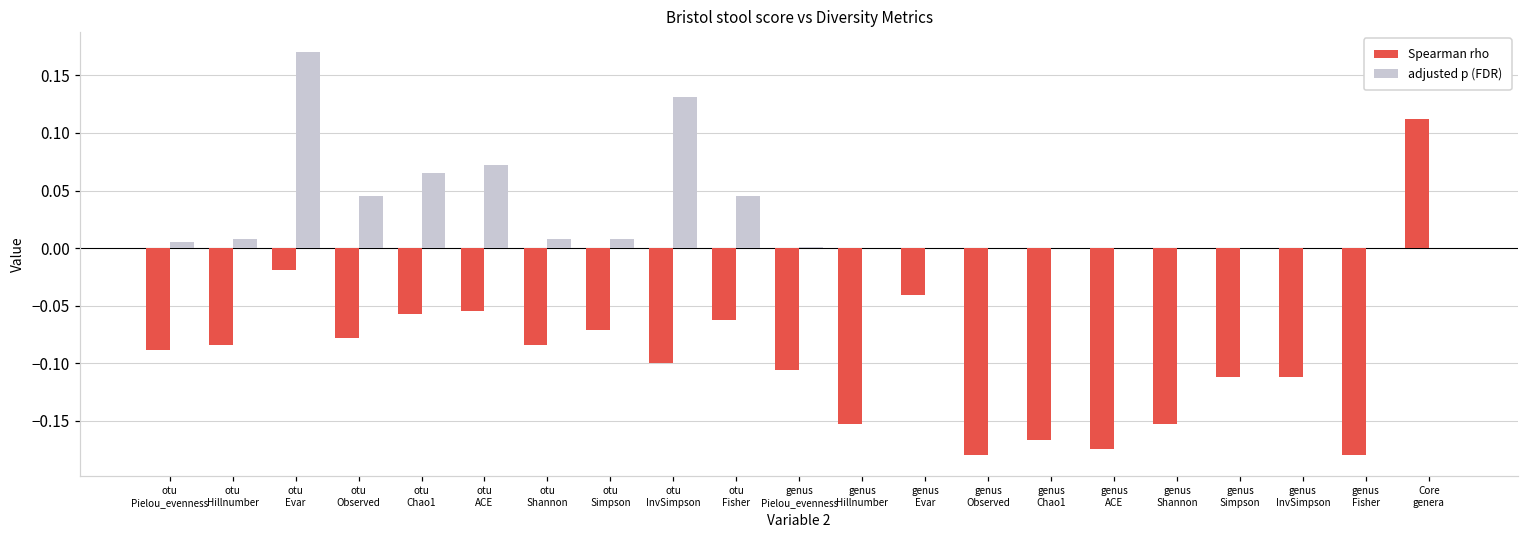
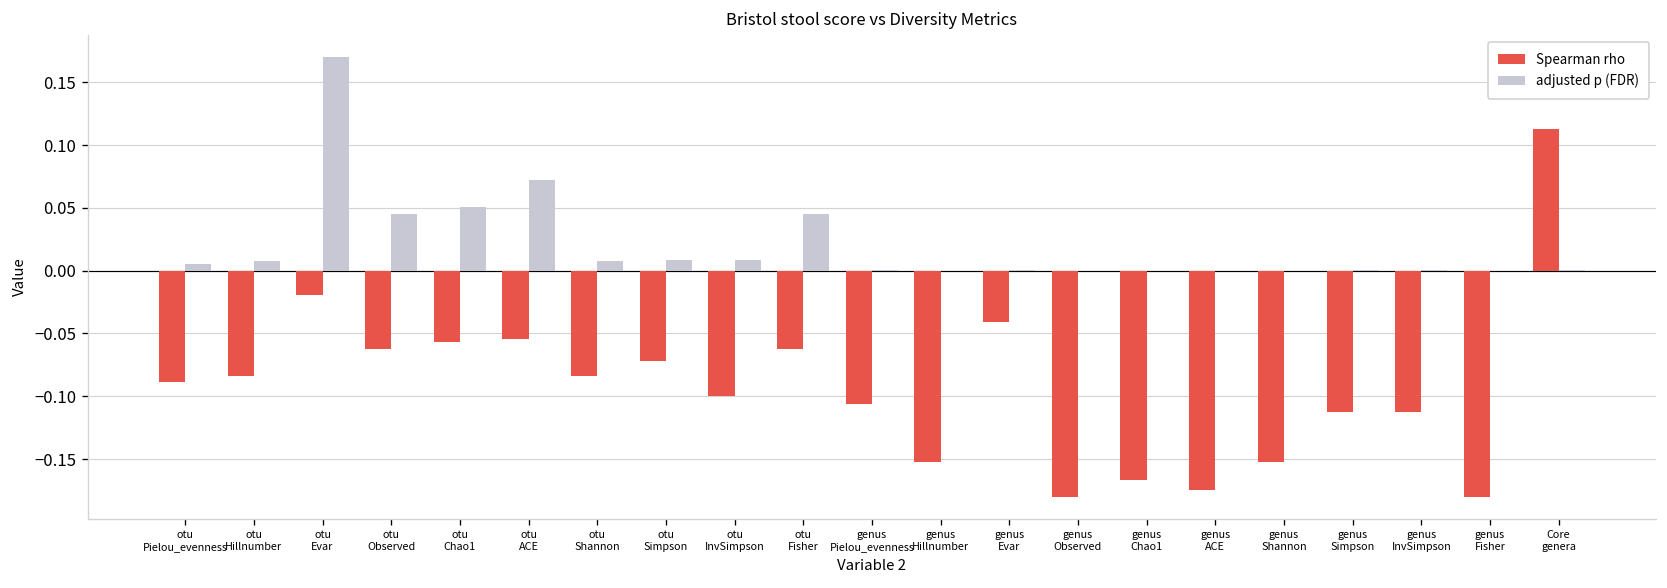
  {
    "Spearman rho": {
      "otu Pielou_evenness": -0.089,
      "otu Hillnumber": -0.084,
      "otu Evar": -0.019,
-     "otu Observed": -0.078,
+     "otu Observed": -0.062,
      "otu Chao1": -0.057,
      "otu ACE": -0.055,
      "otu Shannon": -0.084,
      "otu Simpson": -0.072,
      "otu InvSimpson": -0.100,
      "otu Fisher": -0.062,
      "genus Pielou_evenness": -0.106,
      "genus Hillnumber": -0.153,
      "genus Evar": -0.041,
      "genus Observed": -0.180,
      "genus Chao1": -0.166,
      "genus ACE": -0.175,
      "genus Shannon": -0.153,
      "genus Simpson": -0.112,
      "genus InvSimpson": -0.112,
      "genus Fisher": -0.180,
      "Core genera": 0.112
    },
    "adjusted p (FDR)": {
      "otu Pielou_evenness": 0.005,
      "otu Hillnumber": 0.008,
      "otu Evar": 0.170,
      "otu Observed": 0.045,
-     "otu Chao1": 0.065,
+     "otu Chao1": 0.051,
      "otu ACE": 0.072,
      "otu Shannon": 0.008,
      "otu Simpson": 0.008,
-     "otu InvSimpson": 0.131,
+     "otu InvSimpson": 0.008,
      "otu Fisher": 0.045
    }
  }
